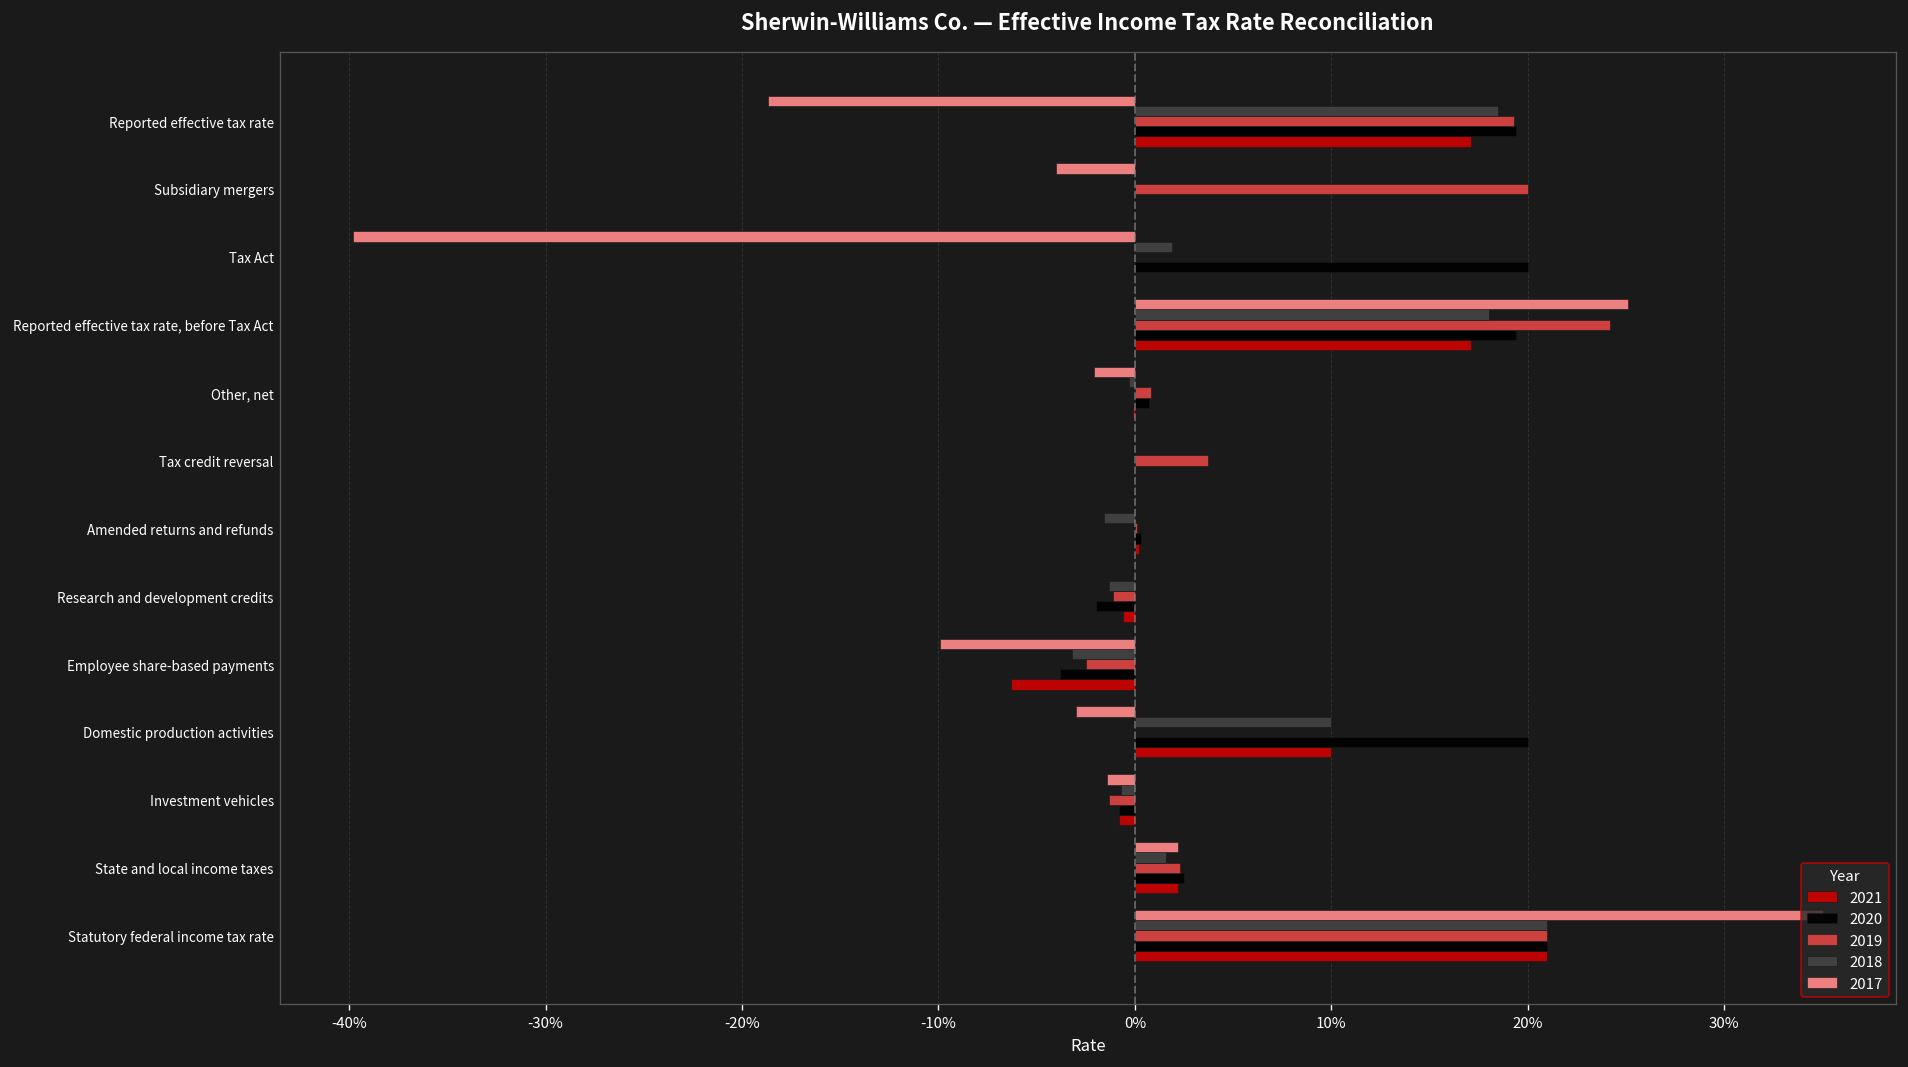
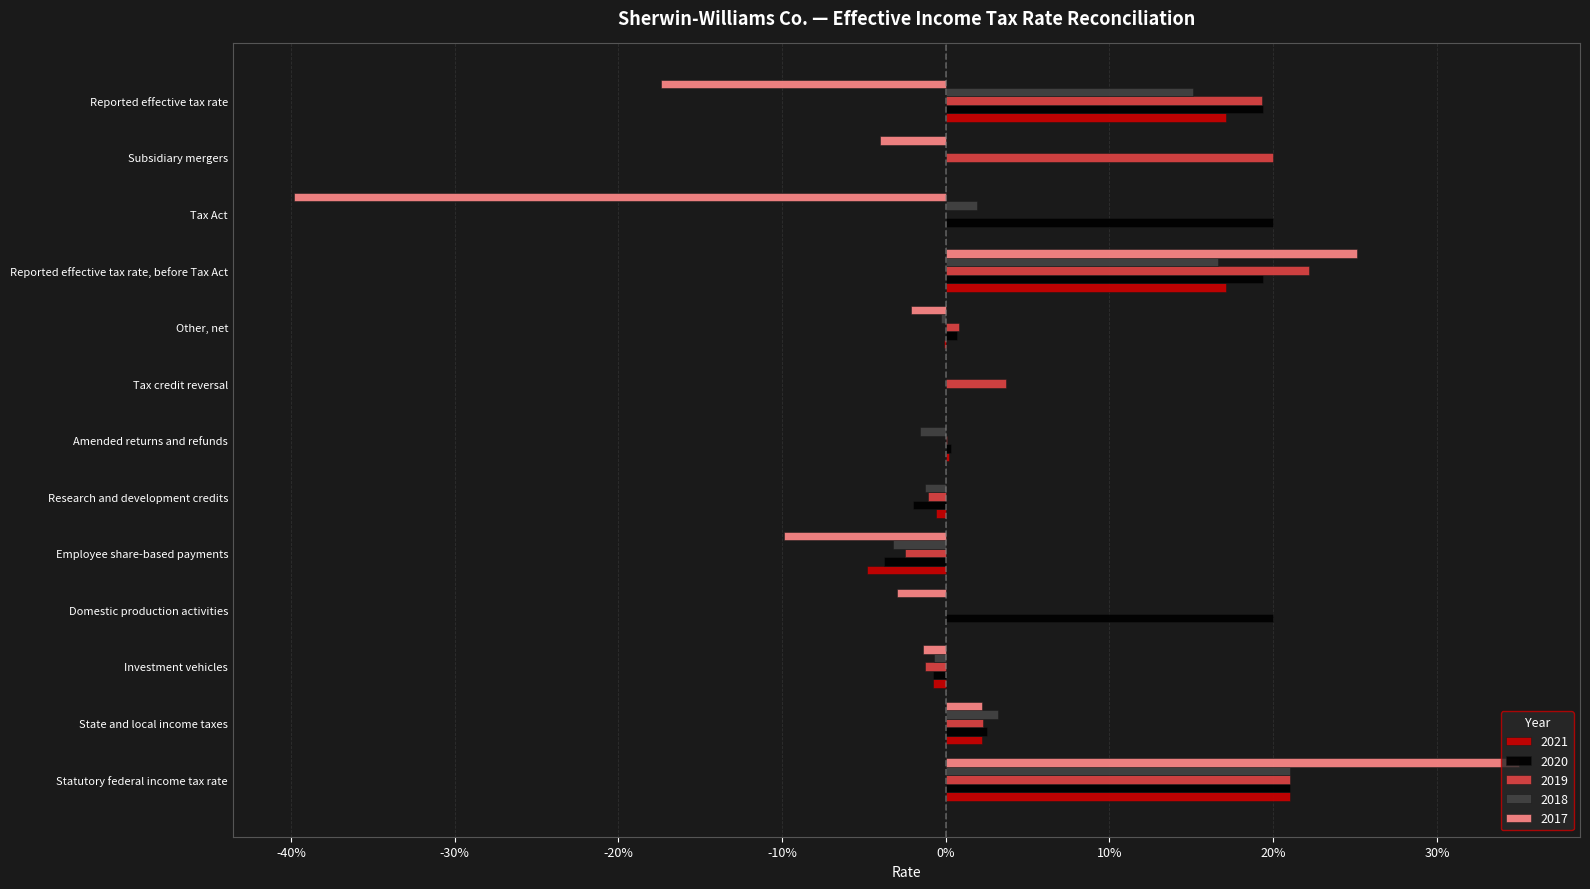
  {
    "2021": {
      "Reported effective tax rate": "17.1%",
      "Subsidiary mergers": "0.0%",
      "Tax Act": "0.0%",
      "Reported effective tax rate, before Tax Act": "17.1%",
      "Tax credit reversal": "0.0%",
      "Amended returns and refunds": "0.2%",
      "Research and development credits": "-0.6%",
-     "Employee share-based payments": "-6.3%",
-     "Domestic production activities": "10.0%",
+     "Employee share-based payments": "-4.8%",
+     "Domestic production activities": "0.0%",
      "Investment vehicles": "-0.8%",
      "State and local income taxes": "2.2%",
      "Statutory federal income tax rate": "21.0%"
    },
    "2020": {
      "Reported effective tax rate": "19.4%",
      "Subsidiary mergers": "0.0%",
      "Tax Act": "20.0%",
      "Reported effective tax rate, before Tax Act": "19.4%",
      "Other, net": "0.7%",
      "Tax credit reversal": "0.0%",
      "Amended returns and refunds": "0.3%",
      "Research and development credits": "-2.0%",
      "Employee share-based payments": "-3.8%",
      "Domestic production activities": "20.0%",
      "Investment vehicles": "-0.8%",
      "State and local income taxes": "2.5%",
      "Statutory federal income tax rate": "21.0%"
    },
    "2019": {
      "Reported effective tax rate": "19.3%",
      "Subsidiary mergers": "20.0%",
      "Tax Act": "0.0%",
-     "Reported effective tax rate, before Tax Act": "24.2%",
+     "Reported effective tax rate, before Tax Act": "22.2%",
      "Other, net": "0.8%",
      "Tax credit reversal": "3.7%",
      "Research and development credits": "-1.1%",
      "Employee share-based payments": "-2.5%",
      "Domestic production activities": "0.0%",
      "Investment vehicles": "-1.3%",
      "State and local income taxes": "2.3%",
      "Statutory federal income tax rate": "21.0%"
    },
    "2018": {
-     "Reported effective tax rate": "18.5%",
+     "Reported effective tax rate": "15.1%",
      "Subsidiary mergers": "0.0%",
      "Tax Act": "1.9%",
-     "Reported effective tax rate, before Tax Act": "18.0%",
+     "Reported effective tax rate, before Tax Act": "16.6%",
      "Other, net": "-0.3%",
      "Tax credit reversal": "0.0%",
      "Amended returns and refunds": "-1.6%",
      "Research and development credits": "-1.3%",
      "Employee share-based payments": "-3.2%",
-     "Domestic production activities": "10.0%",
+     "Domestic production activities": "0.0%",
      "Investment vehicles": "-0.7%",
-     "State and local income taxes": "1.6%",
+     "State and local income taxes": "3.2%",
      "Statutory federal income tax rate": "21.0%"
    },
    "2017": {
-     "Reported effective tax rate": "-18.7%",
+     "Reported effective tax rate": "-17.4%",
      "Subsidiary mergers": "-4.0%",
      "Tax Act": "-39.8%",
      "Reported effective tax rate, before Tax Act": "25.1%",
      "Other, net": "-2.1%",
      "Tax credit reversal": "0.0%",
      "Amended returns and refunds": "0.0%",
      "Research and development credits": "0.0%",
      "Employee share-based payments": "-9.9%",
      "Domestic production activities": "-3.0%",
      "Investment vehicles": "-1.4%",
      "State and local income taxes": "2.2%"
    }
  }
